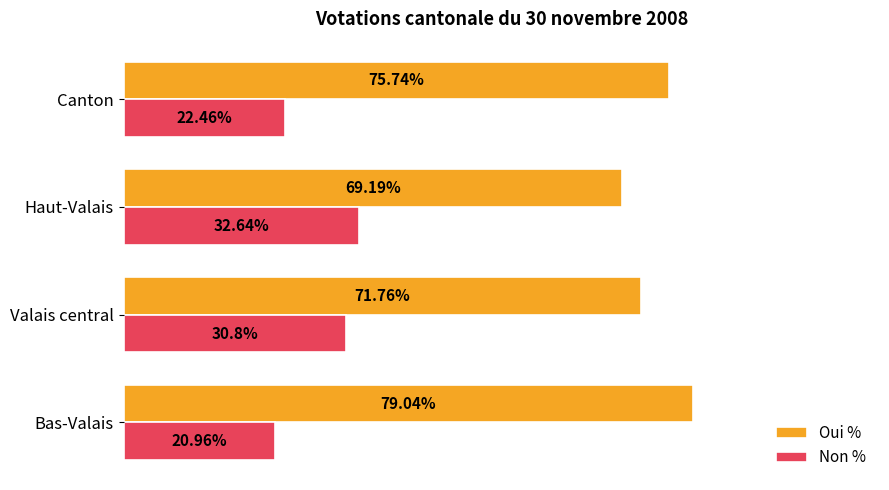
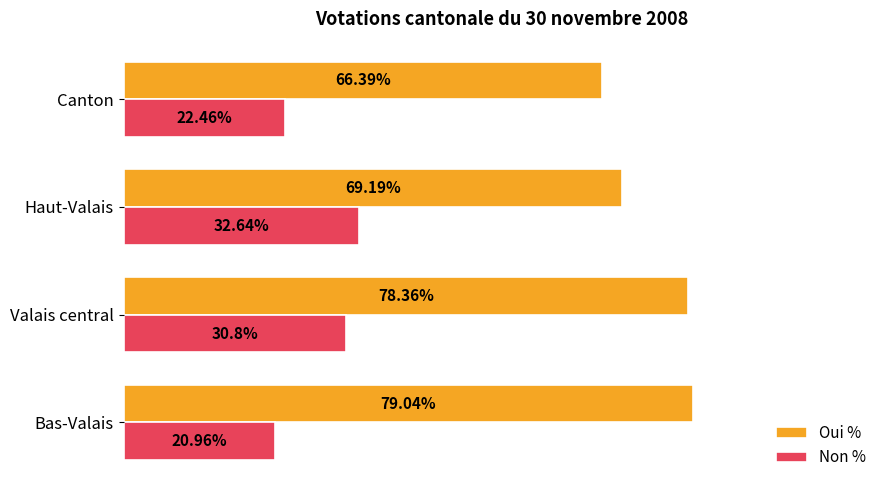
  {
    "Oui %": {
-     "Canton": "75.74%",
+     "Canton": "66.39%",
      "Haut-Valais": "69.19%",
-     "Valais central": "71.76%",
+     "Valais central": "78.36%",
      "Bas-Valais": "79.04%"
    },
    "Non %": {
      "Canton": "22.46%",
      "Haut-Valais": "32.64%",
      "Valais central": "30.8%",
      "Bas-Valais": "20.96%"
    }
  }
